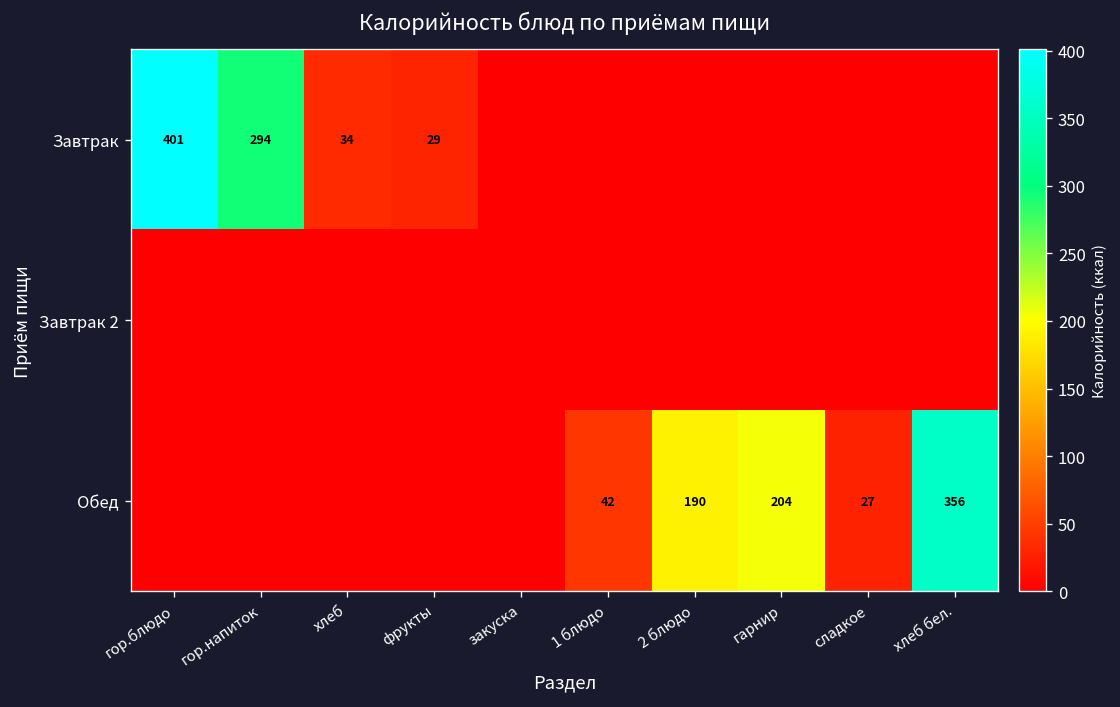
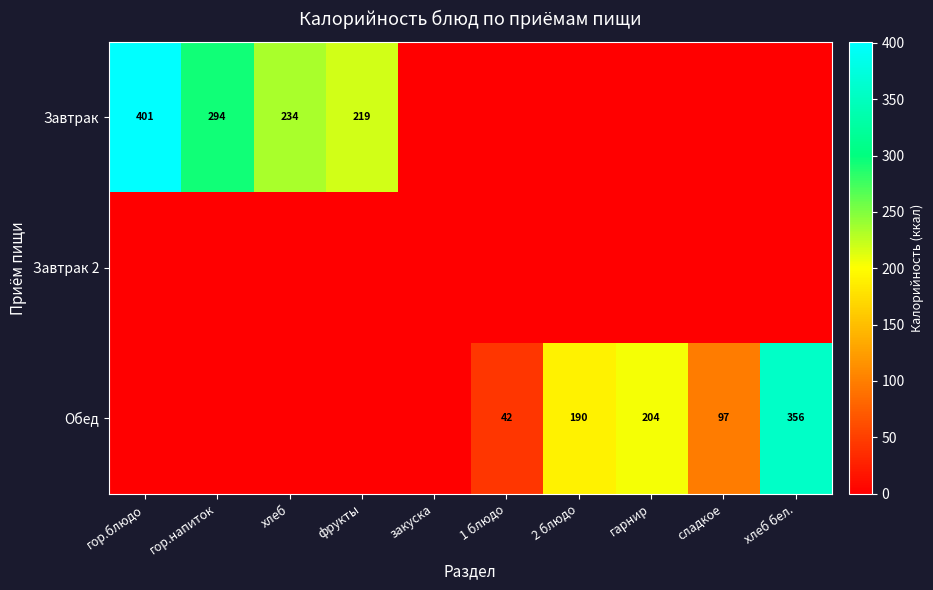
  {
    "Завтрак": {
      "гор.блюдо": 401,
      "гор.напиток": 294,
-     "хлеб": 34,
-     "фрукты": 29
+     "хлеб": 234,
+     "фрукты": 219
    },
    "Обед": {
      "1 блюдо": 42,
      "2 блюдо": 190,
      "гарнир": 204,
-     "сладкое": 27,
+     "сладкое": 97,
      "хлеб бел.": 356
    }
  }
